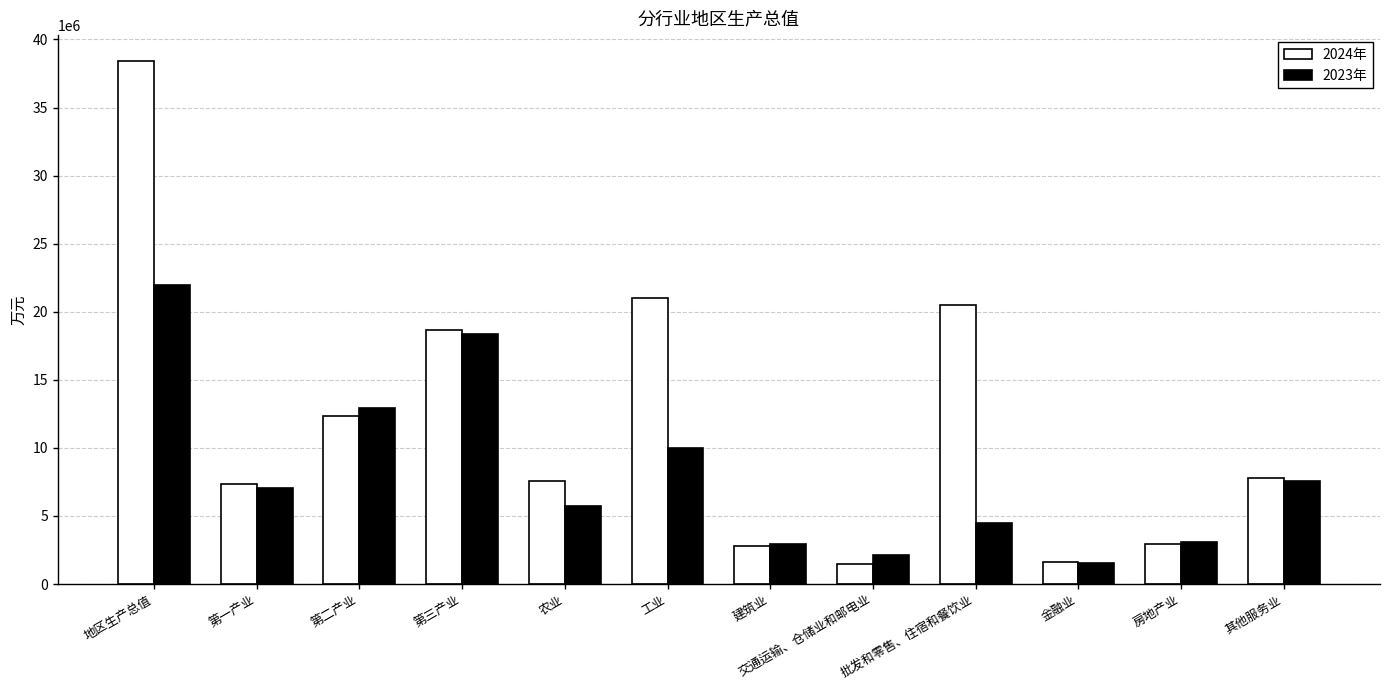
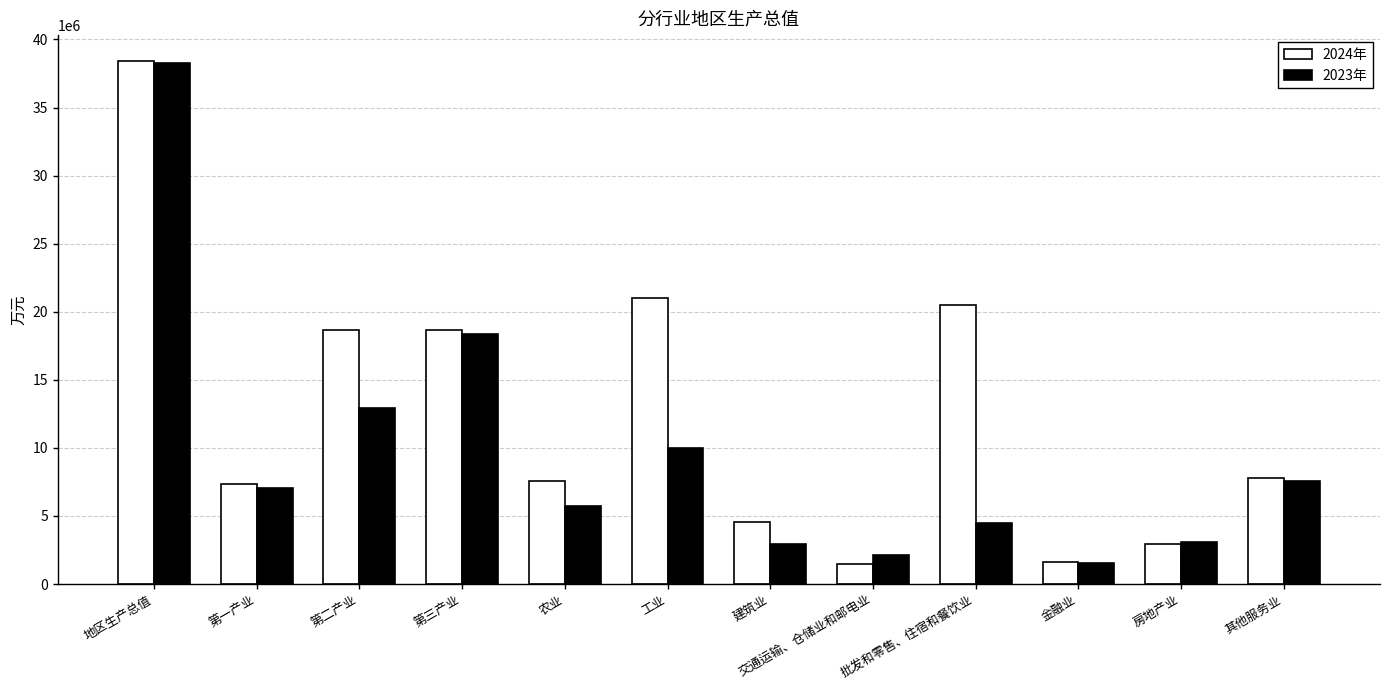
  {
    "2024年": {
      "地区生产总值": 38400000,
      "第一产业": 7300000,
-     "第二产业": 12400000,
+     "第二产业": 18700000,
      "第三产业": 18700000,
      "农业": 7600000,
      "工业": 21000000,
-     "建筑业": 2800000,
+     "建筑业": 4500000,
      "交通运输、仓储业和邮电业": 1500000,
      "批发和零售、住宿和餐饮业": 20500000,
      "金融业": 1600000,
      "房地产业": 2900000,
      "其他服务业": 7800000
    },
    "2023年": {
-     "地区生产总值": 21900000,
+     "地区生产总值": 38300000,
      "第一产业": 7100000,
      "第二产业": 12900000,
      "第三产业": 18300000,
      "农业": 5700000,
      "工业": 10000000,
      "建筑业": 2900000,
      "交通运输、仓储业和邮电业": 2100000,
      "批发和零售、住宿和餐饮业": 4500000,
      "金融业": 1500000,
      "房地产业": 3100000,
      "其他服务业": 7600000
    }
  }
